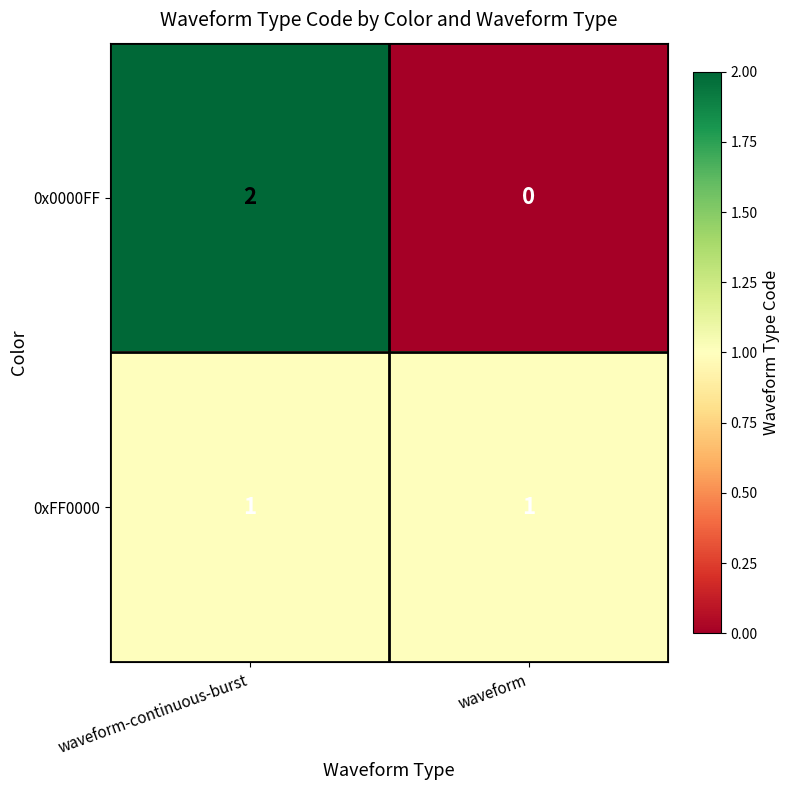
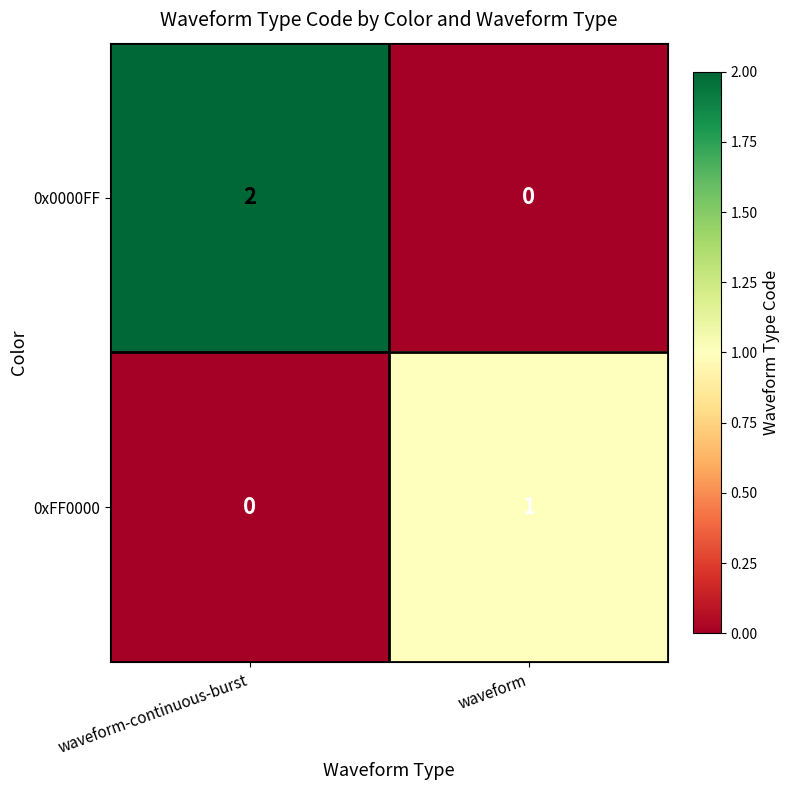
  {
    "0x0000FF": {
      "waveform-continuous-burst": 2,
      "waveform": 0
    },
    "0xFF0000": {
-     "waveform-continuous-burst": 1,
+     "waveform-continuous-burst": 0,
      "waveform": 1
    }
  }
